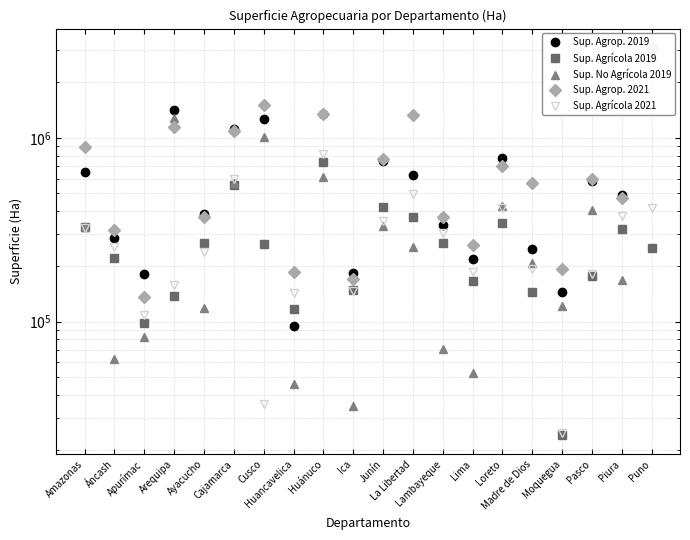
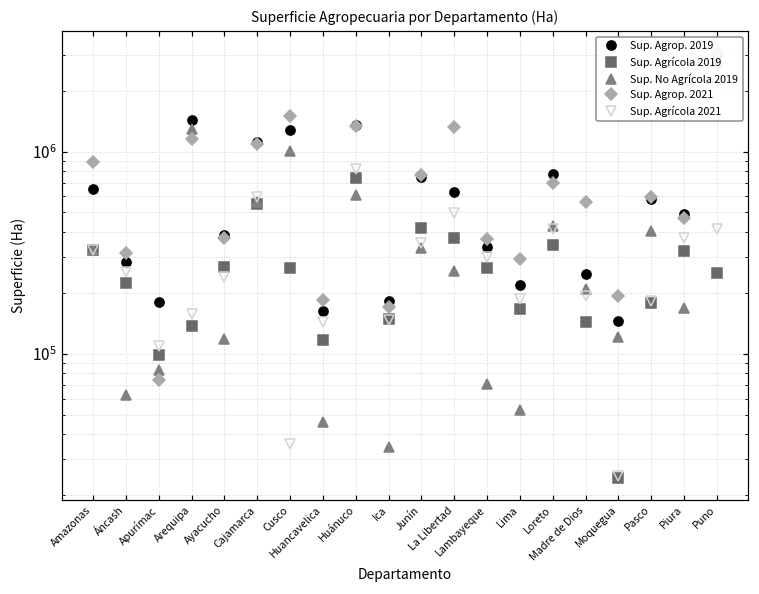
  {
    "Sup. Agrop. 2019": {
      "Amazonas": 650000,
      "Áncash": 290000,
      "Apurímac": 180000,
      "Arequipa": 1400000,
      "Ayacucho": 390000,
      "Cusco": 1300000,
-     "Huancavelica": 90000,
+     "Huancavelica": 160000,
      "Ica": 180000,
      "La Libertad": 630000,
      "Lambayeque": 340000,
      "Lima": 220000,
      "Loreto": 770000,
      "Madre de Dios": 250000,
      "Moquegua": 150000,
      "Piura": 490000
    },
    "Sup. Agrop. 2021": {
      "Amazonas": 900000,
      "Áncash": 320000,
-     "Apurímac": 140000,
+     "Apurímac": 74000,
      "Arequipa": 1100000,
      "Ayacucho": 370000,
      "Cusco": 1500000,
      "Huancavelica": 190000,
      "Ica": 170000,
      "La Libertad": 1300000,
      "Lambayeque": 370000,
-     "Lima": 260000,
+     "Lima": 290000,
      "Loreto": 700000,
      "Madre de Dios": 570000,
      "Moquegua": 190000,
      "Piura": 470000
    },
    "Sup. Agrícola 2021": {
      "Áncash": 250000,
      "Apurímac": 110000,
      "Arequipa": 160000,
      "Ayacucho": 240000,
      "Cajamarca": 600000,
      "Cusco": 36000,
      "Huancavelica": 140000,
      "Huánuco": 800000,
      "Junín": 350000,
      "La Libertad": 490000,
      "Lambayeque": 300000,
      "Lima": 190000,
      "Madre de Dios": 190000,
      "Piura": 370000,
      "Puno": 420000
    }
  }
